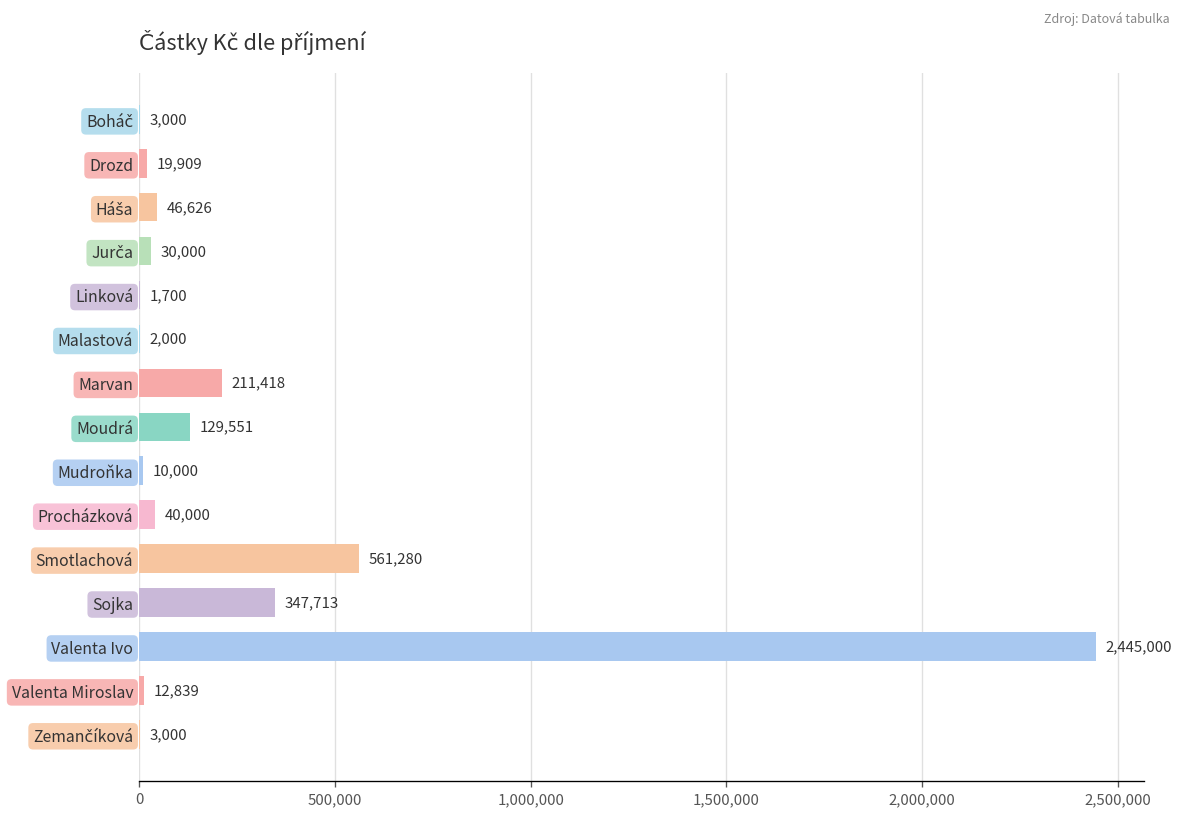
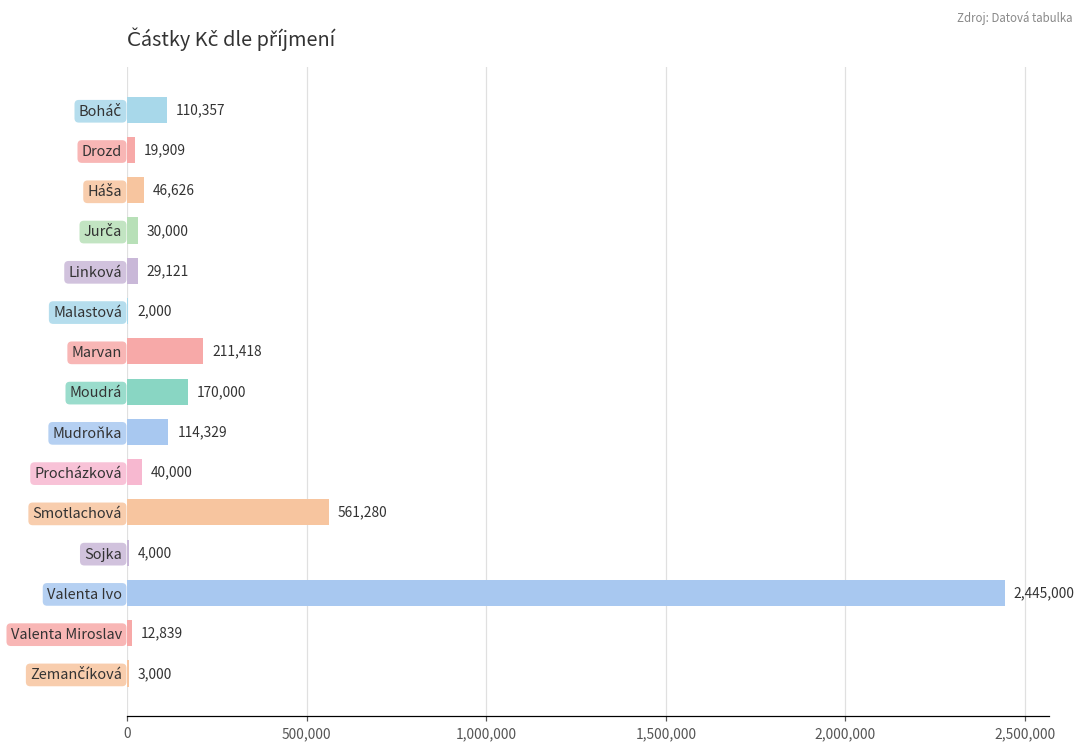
  {
-   "Boháč": "3,000",
+   "Boháč": "110,357",
    "Drozd": "19,909",
    "Háša": "46,626",
    "Jurča": "30,000",
-   "Linková": "1,700",
+   "Linková": "29,121",
    "Malastová": "2,000",
    "Marvan": "211,418",
-   "Moudrá": "129,551",
-   "Mudroňka": "10,000",
+   "Moudrá": "170,000",
+   "Mudroňka": "114,329",
    "Procházková": "40,000",
    "Smotlachová": "561,280",
-   "Sojka": "347,713",
+   "Sojka": "4,000",
    "Valenta Ivo": "2,445,000",
    "Valenta Miroslav": "12,839",
    "Zemančíková": "3,000"
  }
